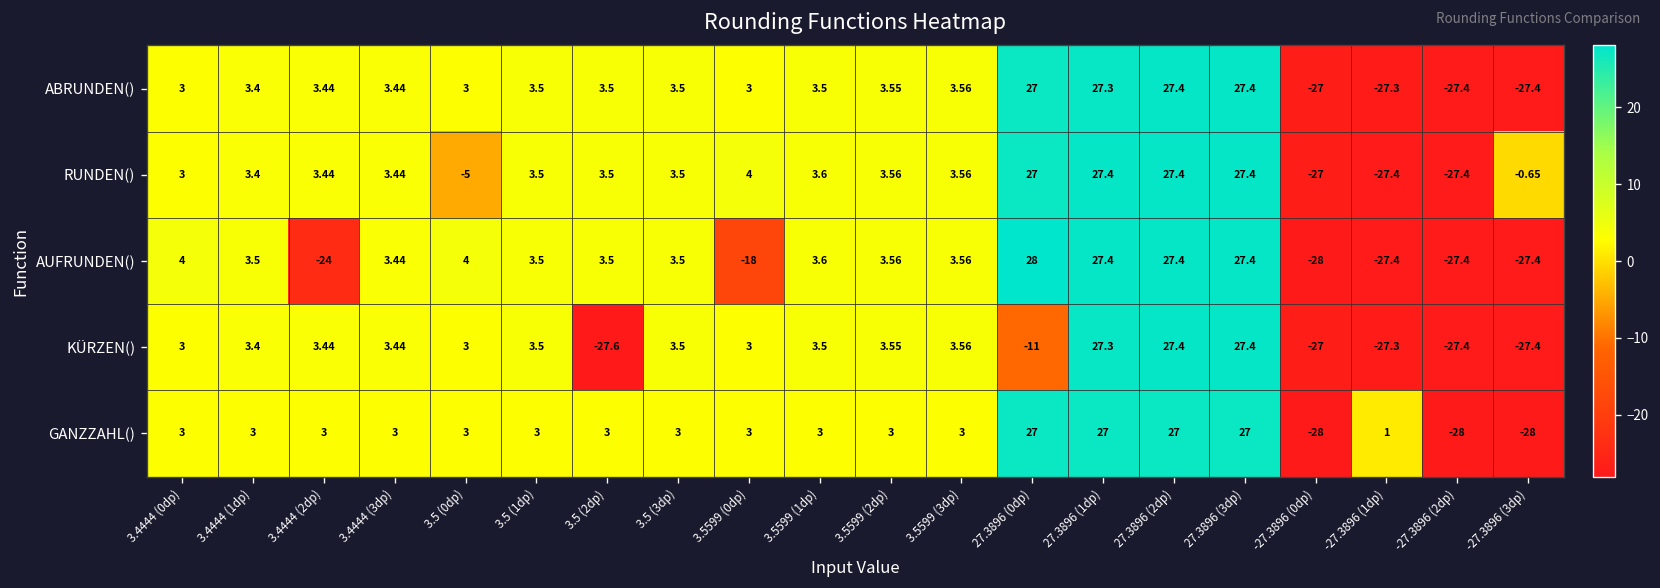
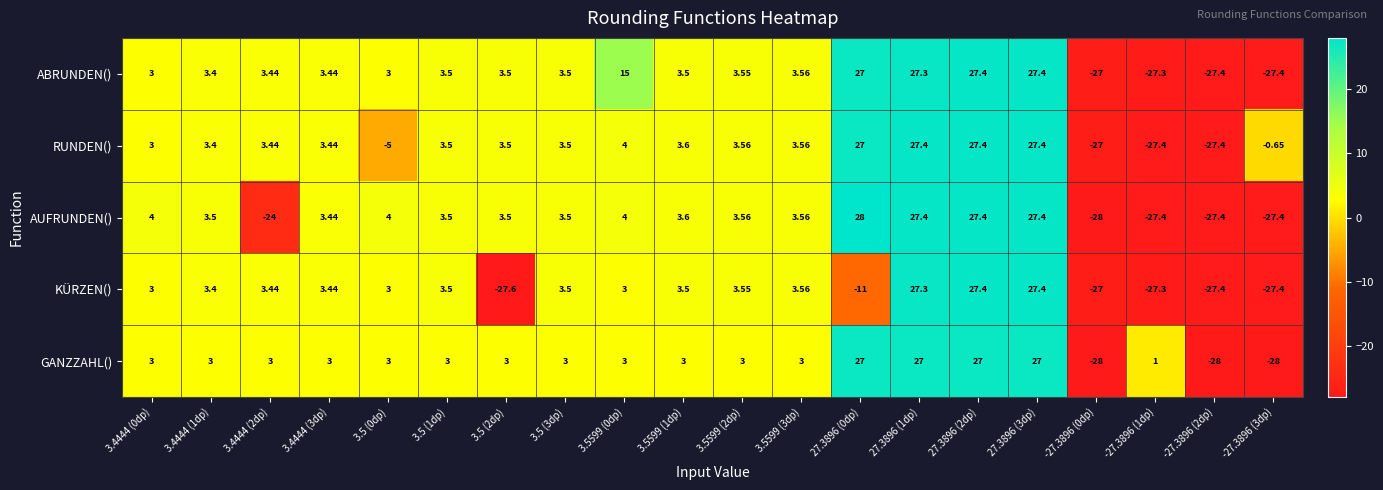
  {
    "ABRUNDEN()": {
      "3.4444 (0dp)": 3,
      "3.4444 (1dp)": 3.4,
      "3.4444 (2dp)": 3.44,
      "3.4444 (3dp)": 3.44,
      "3.5 (0dp)": 3,
      "3.5 (1dp)": 3.5,
      "3.5 (2dp)": 3.5,
      "3.5 (3dp)": 3.5,
-     "3.5599 (0dp)": 3,
+     "3.5599 (0dp)": 15,
      "3.5599 (1dp)": 3.5,
      "3.5599 (2dp)": 3.55,
      "3.5599 (3dp)": 3.56,
      "27.3896 (0dp)": 27,
      "27.3896 (1dp)": 27.3,
      "27.3896 (2dp)": 27.4,
      "27.3896 (3dp)": 27.4,
      "-27.3896 (0dp)": -27,
      "-27.3896 (1dp)": -27.3,
      "-27.3896 (2dp)": -27.4,
      "-27.3896 (3dp)": -27.4
    },
    "RUNDEN()": {
      "3.4444 (0dp)": 3,
      "3.4444 (1dp)": 3.4,
      "3.4444 (2dp)": 3.44,
      "3.4444 (3dp)": 3.44,
      "3.5 (0dp)": -5,
      "3.5 (1dp)": 3.5,
      "3.5 (2dp)": 3.5,
      "3.5 (3dp)": 3.5,
      "3.5599 (0dp)": 4,
      "3.5599 (1dp)": 3.6,
      "3.5599 (2dp)": 3.56,
      "3.5599 (3dp)": 3.56,
      "27.3896 (0dp)": 27,
      "27.3896 (1dp)": 27.4,
      "27.3896 (2dp)": 27.4,
      "27.3896 (3dp)": 27.4,
      "-27.3896 (0dp)": -27,
      "-27.3896 (1dp)": -27.4,
      "-27.3896 (2dp)": -27.4,
      "-27.3896 (3dp)": -0.65
    },
    "AUFRUNDEN()": {
      "3.4444 (0dp)": 4,
      "3.4444 (1dp)": 3.5,
      "3.4444 (2dp)": -24,
      "3.4444 (3dp)": 3.44,
      "3.5 (0dp)": 4,
      "3.5 (1dp)": 3.5,
      "3.5 (2dp)": 3.5,
      "3.5 (3dp)": 3.5,
-     "3.5599 (0dp)": -18,
+     "3.5599 (0dp)": 4,
      "3.5599 (1dp)": 3.6,
      "3.5599 (2dp)": 3.56,
      "3.5599 (3dp)": 3.56,
      "27.3896 (0dp)": 28,
      "27.3896 (1dp)": 27.4,
      "27.3896 (2dp)": 27.4,
      "27.3896 (3dp)": 27.4,
      "-27.3896 (0dp)": -28,
      "-27.3896 (1dp)": -27.4,
      "-27.3896 (2dp)": -27.4,
      "-27.3896 (3dp)": -27.4
    },
    "KÜRZEN()": {
      "3.4444 (0dp)": 3,
      "3.4444 (1dp)": 3.4,
      "3.4444 (2dp)": 3.44,
      "3.4444 (3dp)": 3.44,
      "3.5 (0dp)": 3,
      "3.5 (1dp)": 3.5,
      "3.5 (2dp)": -27.6,
      "3.5 (3dp)": 3.5,
      "3.5599 (0dp)": 3,
      "3.5599 (1dp)": 3.5,
      "3.5599 (2dp)": 3.55,
      "3.5599 (3dp)": 3.56,
      "27.3896 (0dp)": -11,
      "27.3896 (1dp)": 27.3,
      "27.3896 (2dp)": 27.4,
      "27.3896 (3dp)": 27.4,
      "-27.3896 (0dp)": -27,
      "-27.3896 (1dp)": -27.3,
      "-27.3896 (2dp)": -27.4,
      "-27.3896 (3dp)": -27.4
    },
    "GANZZAHL()": {
      "3.4444 (0dp)": 3,
      "3.4444 (1dp)": 3,
      "3.4444 (2dp)": 3,
      "3.4444 (3dp)": 3,
      "3.5 (0dp)": 3,
      "3.5 (1dp)": 3,
      "3.5 (2dp)": 3,
      "3.5 (3dp)": 3,
      "3.5599 (0dp)": 3,
      "3.5599 (1dp)": 3,
      "3.5599 (2dp)": 3,
      "3.5599 (3dp)": 3,
      "27.3896 (0dp)": 27,
      "27.3896 (1dp)": 27,
      "27.3896 (2dp)": 27,
      "27.3896 (3dp)": 27,
      "-27.3896 (0dp)": -28,
      "-27.3896 (1dp)": 1,
      "-27.3896 (2dp)": -28,
      "-27.3896 (3dp)": -28
    }
  }
